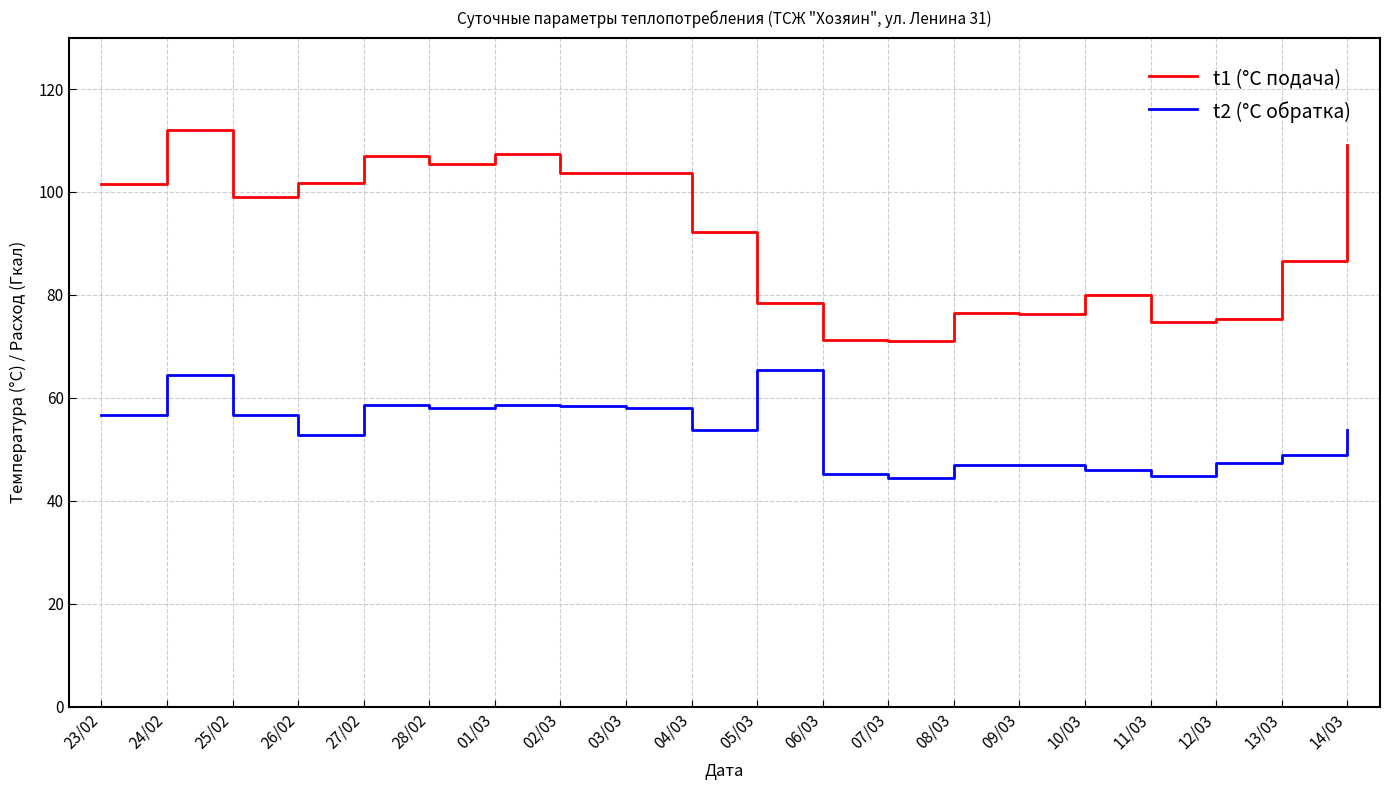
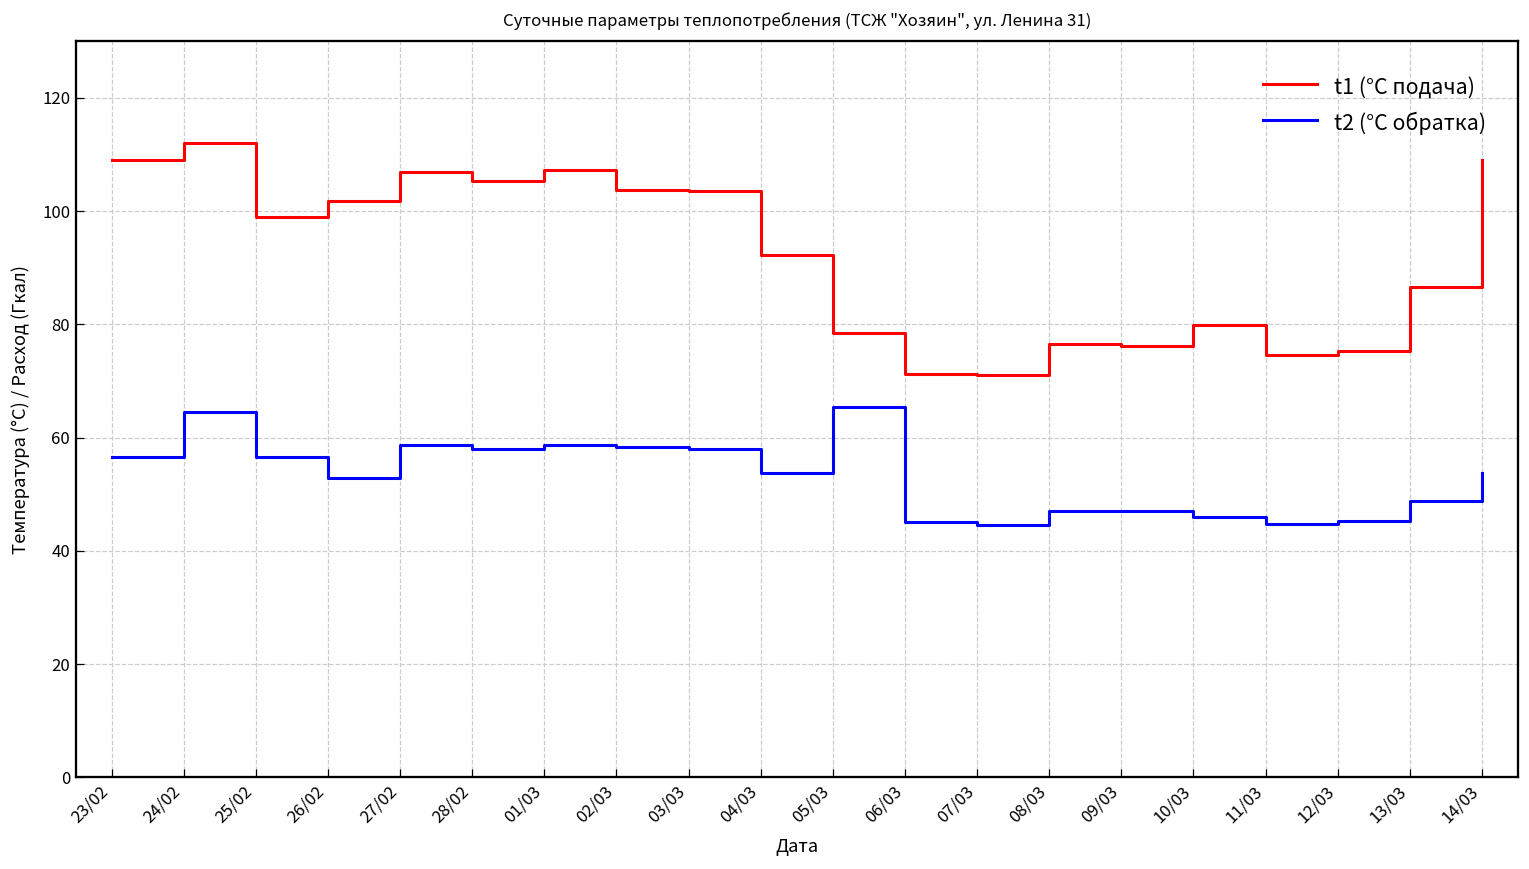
  {
    "t1 (°C подача)": {
-     "23/02": 102,
+     "23/02": 109,
      "24/02": 112,
      "25/02": 99,
      "26/02": 102,
      "27/02": 107,
      "28/02": 105,
      "01/03": 107,
      "02/03": 104,
      "03/03": 104,
      "04/03": 92,
      "05/03": 78,
      "06/03": 71,
      "07/03": 71,
      "08/03": 76,
      "09/03": 76,
      "10/03": 80,
      "11/03": 75,
      "12/03": 75,
      "13/03": 87,
      "14/03": 109
    },
    "t2 (°C обратка)": {
      "23/02": 57,
      "24/02": 65,
      "25/02": 57,
      "26/02": 53,
      "27/02": 59,
      "28/02": 58,
      "01/03": 59,
      "02/03": 58,
      "03/03": 58,
      "04/03": 54,
      "05/03": 65,
      "06/03": 45,
      "07/03": 44,
      "08/03": 47,
      "09/03": 47,
      "10/03": 46,
      "11/03": 45,
-     "12/03": 47,
+     "12/03": 45,
      "13/03": 49,
      "14/03": 54
    }
  }
